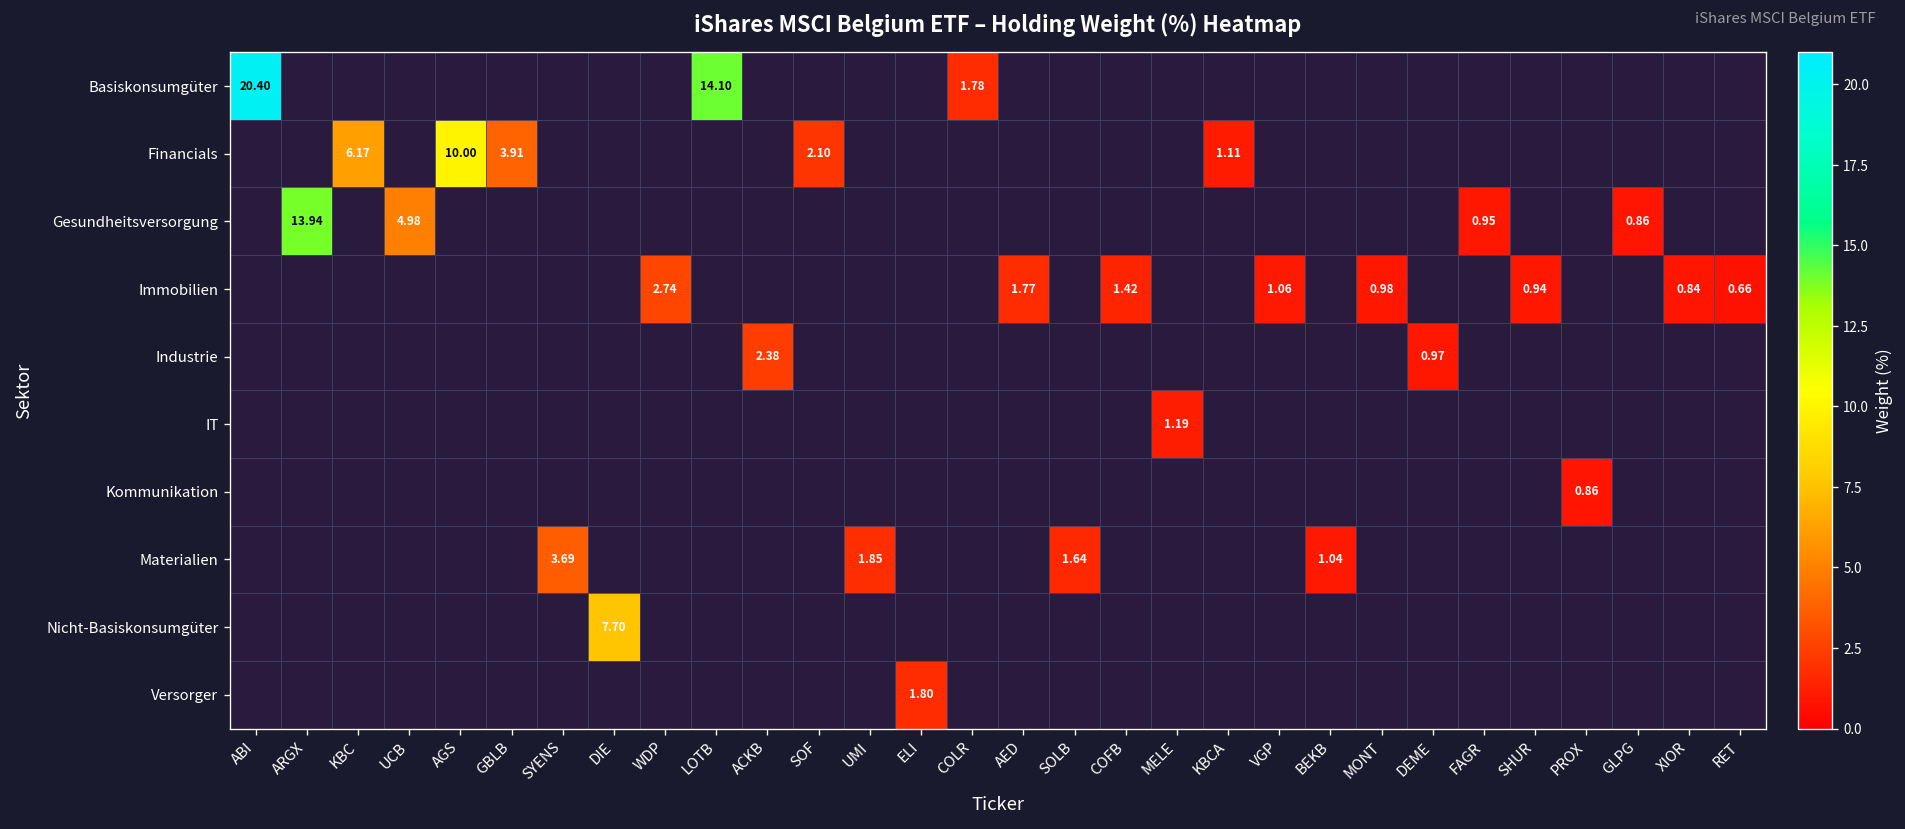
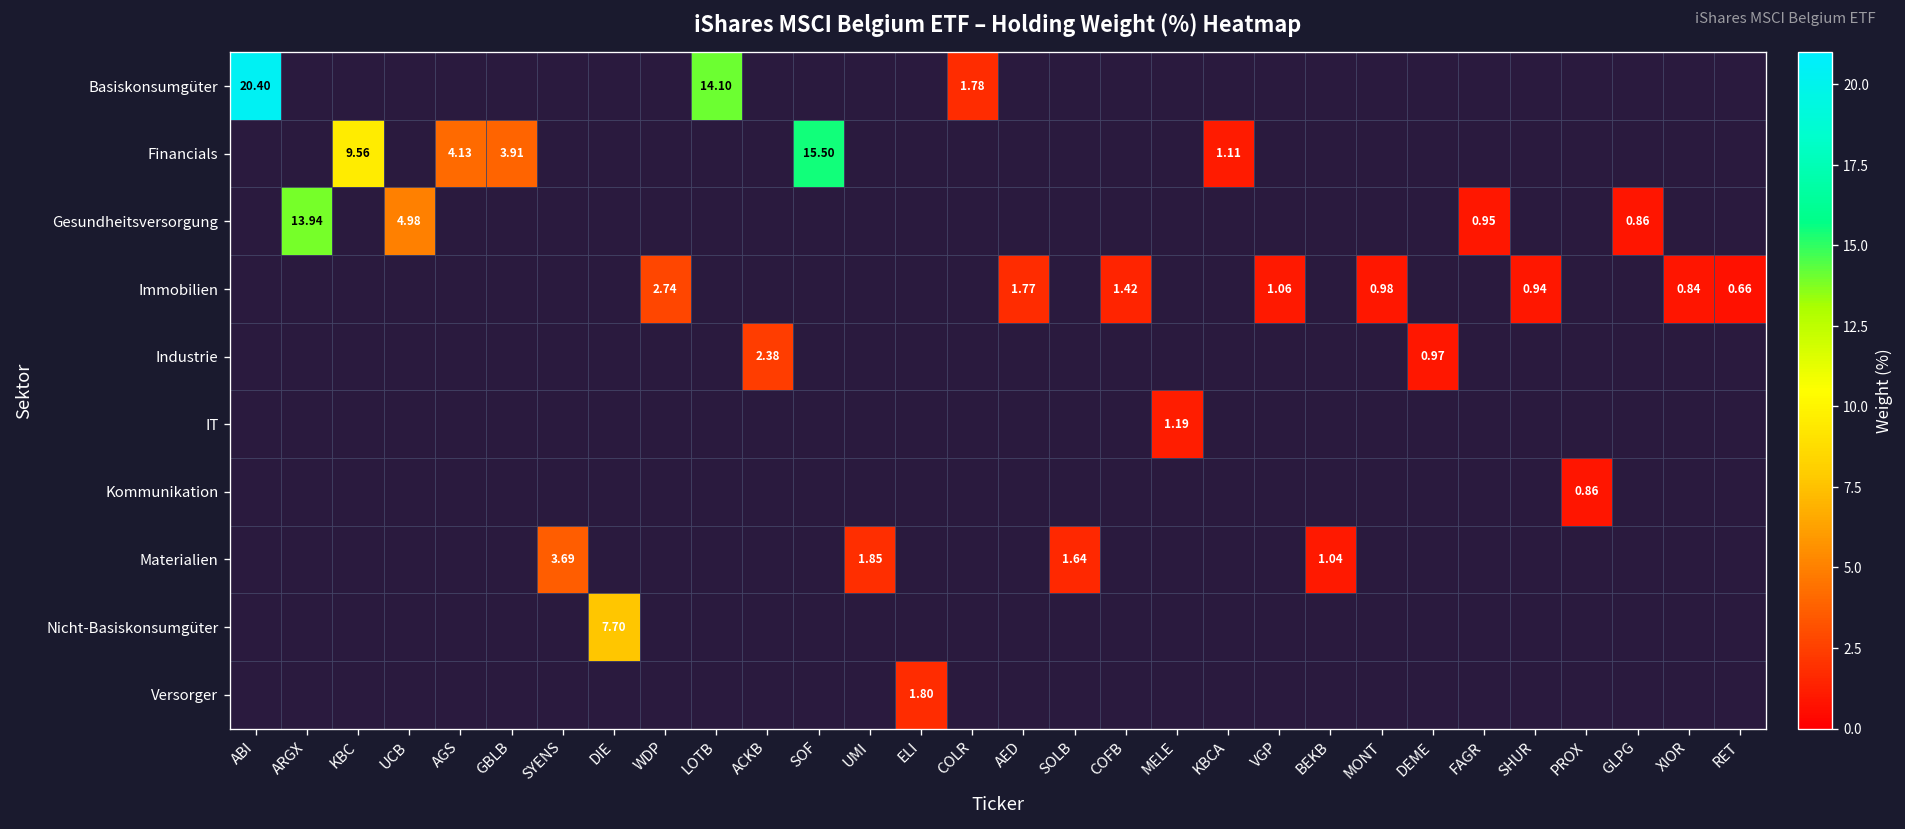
  {
    "Basiskonsumgüter": {
      "ABI": 20.40,
      "LOTB": 14.10,
      "COLR": 1.78
    },
    "Financials": {
-     "KBC": 6.17,
-     "AGS": 10.00,
+     "KBC": 9.56,
+     "AGS": 4.13,
      "GBLB": 3.91,
-     "SOF": 2.10,
+     "SOF": 15.50,
      "KBCA": 1.11
    },
    "Gesundheitsversorgung": {
      "ARGX": 13.94,
      "UCB": 4.98,
      "FAGR": 0.95,
      "GLPG": 0.86
    },
    "Immobilien": {
      "WDP": 2.74,
      "AED": 1.77,
      "COFB": 1.42,
      "VGP": 1.06,
      "MONT": 0.98,
      "SHUR": 0.94,
      "XIOR": 0.84,
      "RET": 0.66
    },
    "Industrie": {
      "ACKB": 2.38,
      "DEME": 0.97
    },
    "IT": {
      "MELE": 1.19
    },
    "Kommunikation": {
      "PROX": 0.86
    },
    "Materialien": {
      "SYENS": 3.69,
      "UMI": 1.85,
      "SOLB": 1.64,
      "BEKB": 1.04
    },
    "Nicht-Basiskonsumgüter": {
      "DIE": 7.70
    },
    "Versorger": {
      "ELI": 1.80
    }
  }
